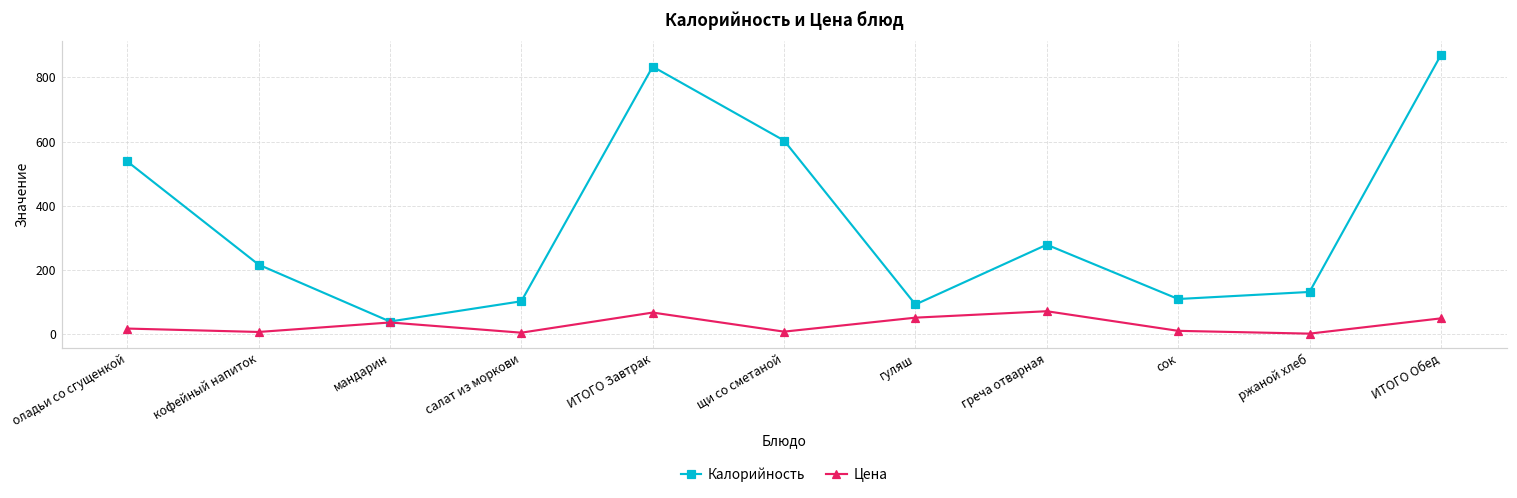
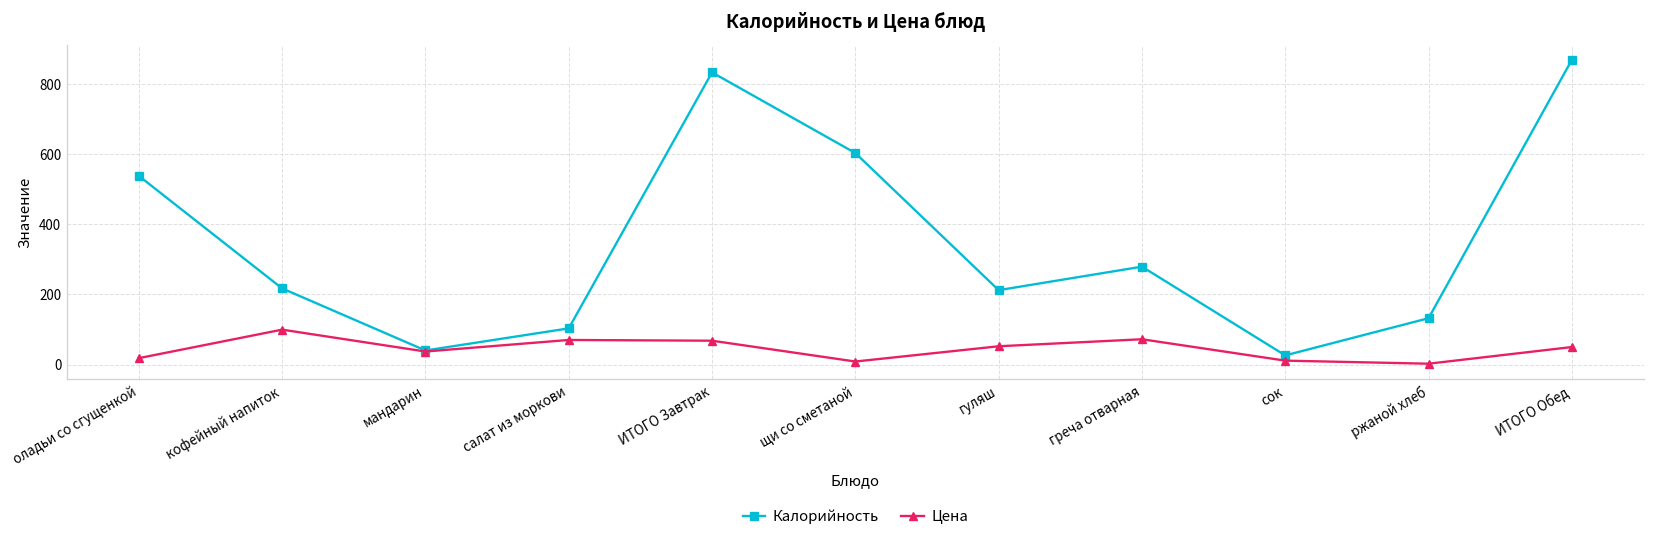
  {
    "Калорийность": {
      "оладьи со сгущенкой": 540,
      "кофейный напиток": 220,
      "салат из моркови": 100,
      "ИТОГО Завтрак": 830,
      "щи со сметаной": 600,
-     "гуляш": 90,
+     "гуляш": 210,
      "греча отварная": 280,
-     "сок": 110,
+     "сок": 30,
      "ржаной хлеб": 130,
      "ИТОГО Обед": 870
    },
    "Цена": {
      "оладьи со сгущенкой": 20,
-     "кофейный напиток": 10,
-     "салат из моркови": 10,
+     "кофейный напиток": 100,
+     "салат из моркови": 70,
      "ИТОГО Завтрак": 70,
      "щи со сметаной": 10,
      "гуляш": 50,
      "греча отварная": 70,
      "сок": 10,
      "ржаной хлеб": 0,
      "ИТОГО Обед": 50
    }
  }
